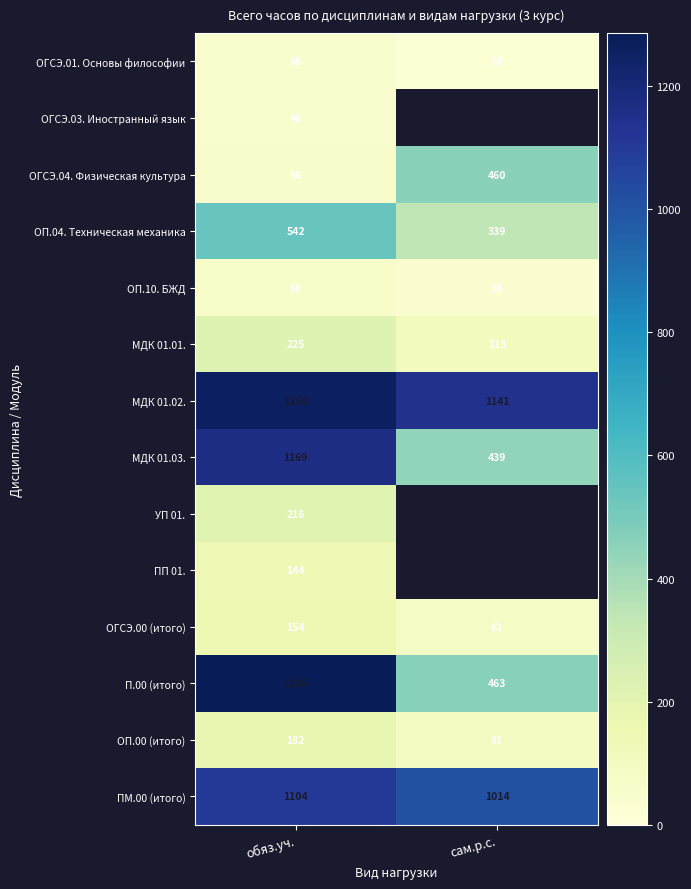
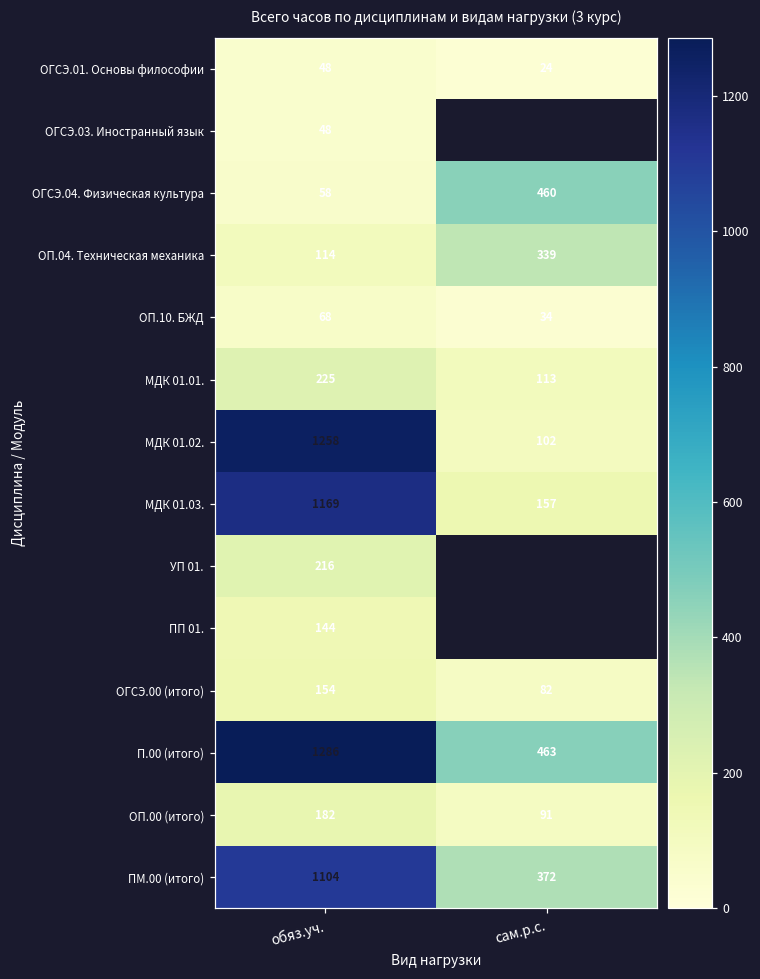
  {
    "ОГСЭ.01. Основы философии": {
      "обяз.уч.": 48
    },
    "ОГСЭ.03. Иностранный язык": {
      "обяз.уч.": 48
    },
    "ОГСЭ.04. Физическая культура": {
      "обяз.уч.": 58,
      "сам.р.с.": 460
    },
    "ОП.04. Техническая механика": {
-     "обяз.уч.": 542,
+     "обяз.уч.": 114,
      "сам.р.с.": 339
    },
    "ОП.10. БЖД": {
      "обяз.уч.": 68
    },
    "МДК 01.01.": {
      "обяз.уч.": 225,
      "сам.р.с.": 113
    },
    "МДК 01.02.": {
      "обяз.уч.": 1258,
-     "сам.р.с.": 1141
+     "сам.р.с.": 102
    },
    "МДК 01.03.": {
      "обяз.уч.": 1169,
-     "сам.р.с.": 439
+     "сам.р.с.": 157
    },
    "УП 01.": {
      "обяз.уч.": 216
    },
    "ПП 01.": {
      "обяз.уч.": 144
    },
    "ОГСЭ.00 (итого)": {
      "обяз.уч.": 154,
      "сам.р.с.": 82
    },
    "П.00 (итого)": {
      "сам.р.с.": 463
    },
    "ОП.00 (итого)": {
      "обяз.уч.": 182,
      "сам.р.с.": 91
    },
    "ПМ.00 (итого)": {
      "обяз.уч.": 1104,
-     "сам.р.с.": 1014
+     "сам.р.с.": 372
    }
  }
